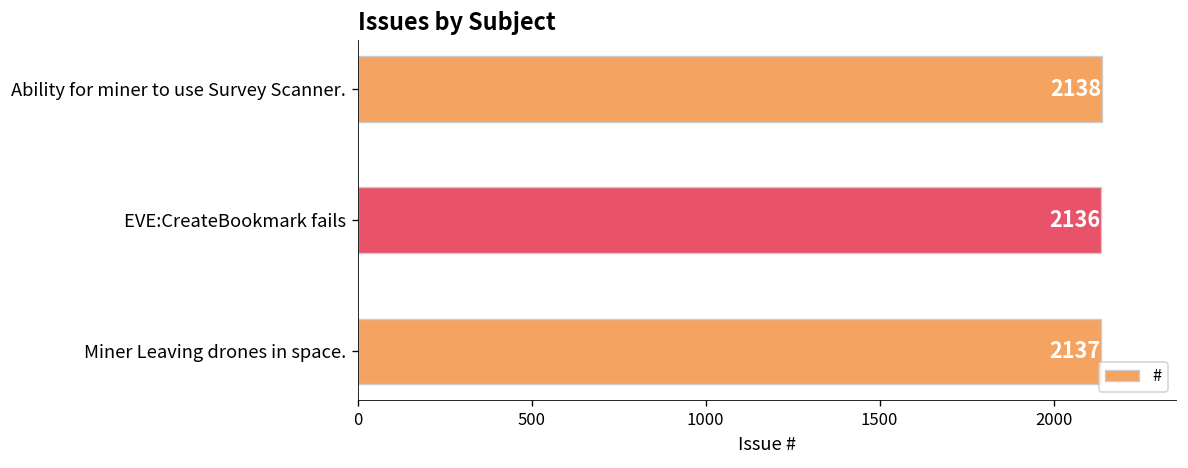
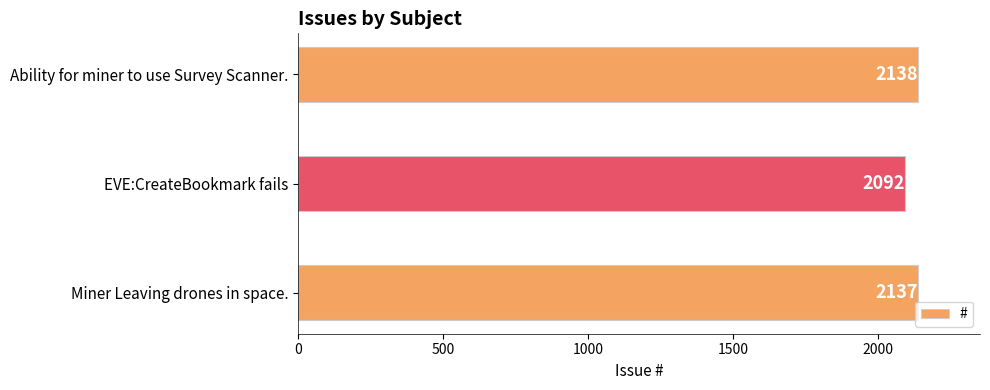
  {
    "Ability for miner to use Survey Scanner.": 2138,
-   "EVE:CreateBookmark fails": 2136
+   "EVE:CreateBookmark fails": 2092
  }
